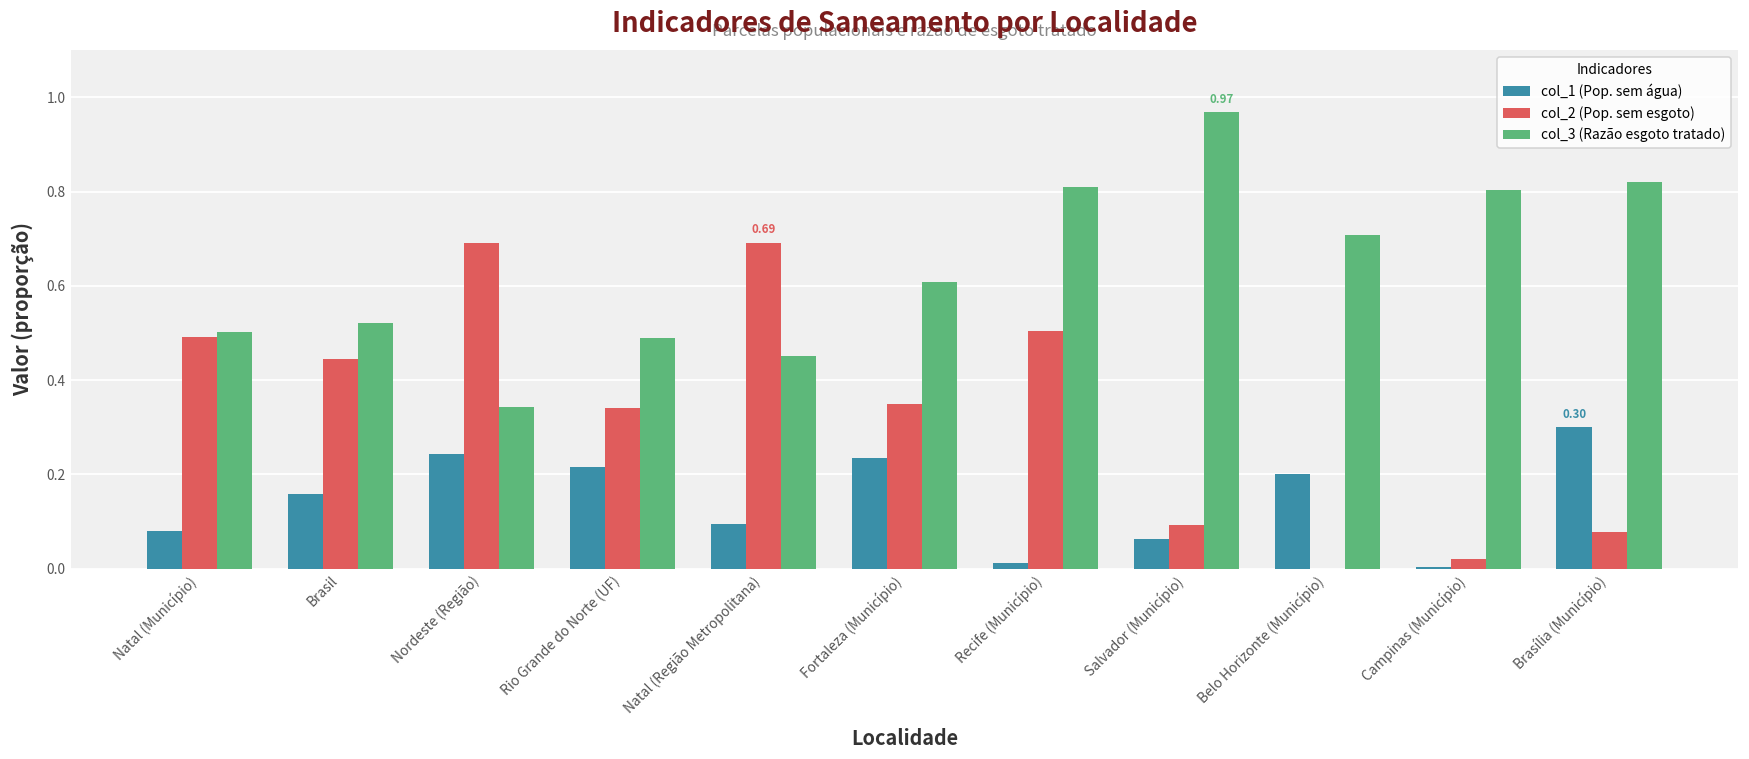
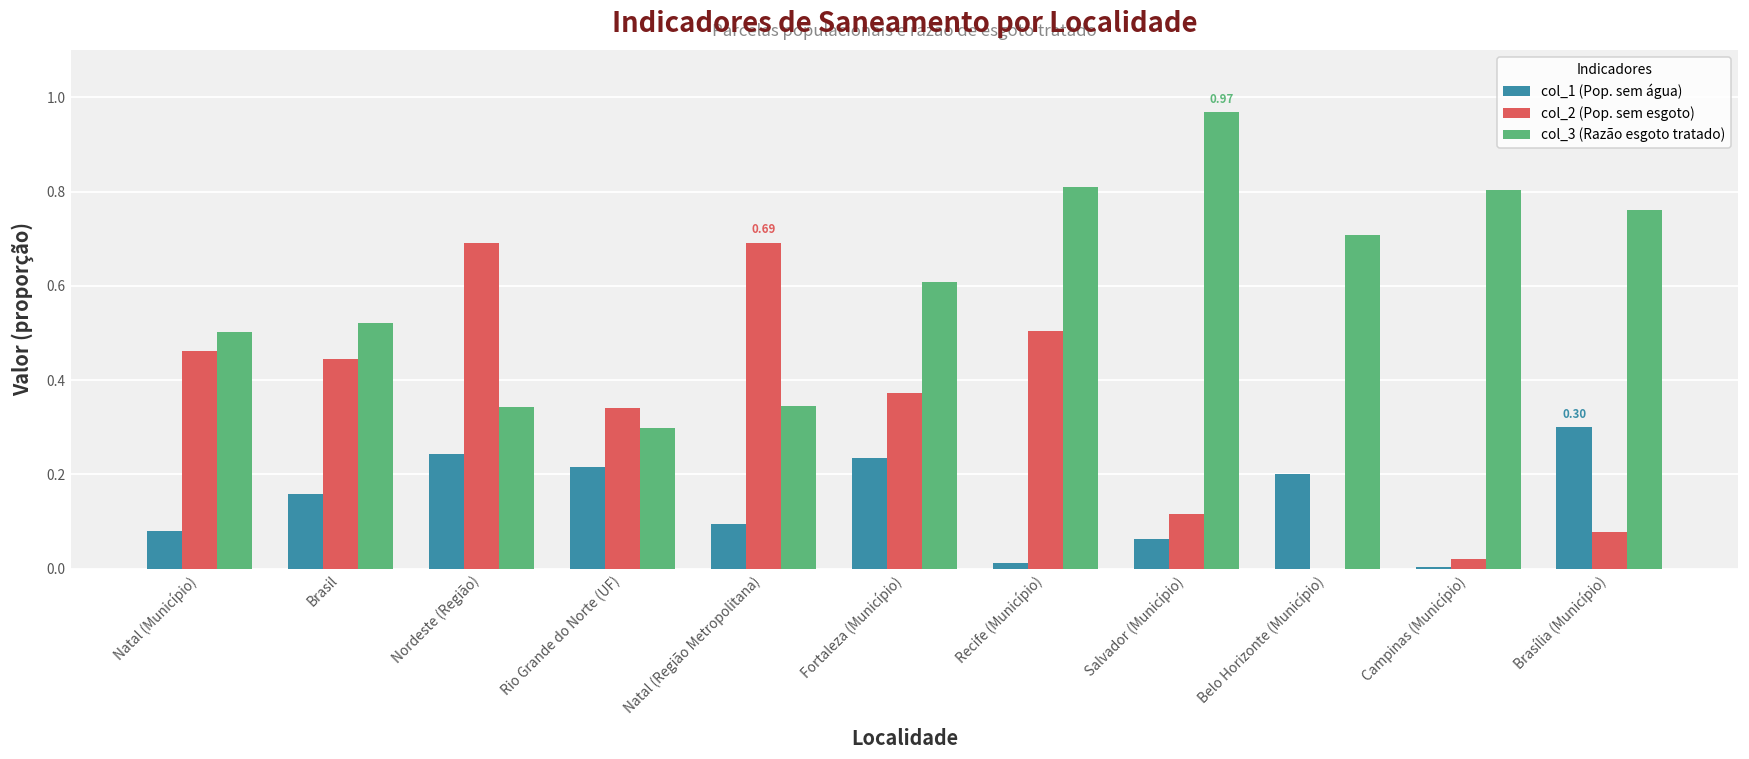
  {
    "col_1 (Pop. sem água)": {
      "Brasília (Município)": 0.30
    },
    "col_2 (Pop. sem esgoto)": {
-     "Natal (Município)": 0.49,
+     "Natal (Município)": 0.46,
      "Brasil": 0.45,
      "Nordeste (Região)": 0.69,
      "Rio Grande do Norte (UF)": 0.34,
-     "Fortaleza (Município)": 0.35,
+     "Fortaleza (Município)": 0.37,
      "Recife (Município)": 0.51,
-     "Salvador (Município)": 0.09,
+     "Salvador (Município)": 0.12,
      "Belo Horizonte (Município)": 0.00,
      "Campinas (Município)": 0.02,
      "Brasília (Município)": 0.08
    },
    "col_3 (Razão esgoto tratado)": {
      "Natal (Município)": 0.50,
      "Brasil": 0.52,
      "Nordeste (Região)": 0.34,
-     "Rio Grande do Norte (UF)": 0.49,
-     "Natal (Região Metropolitana)": 0.45,
+     "Rio Grande do Norte (UF)": 0.30,
+     "Natal (Região Metropolitana)": 0.35,
      "Fortaleza (Município)": 0.61,
      "Recife (Município)": 0.81,
      "Belo Horizonte (Município)": 0.71,
      "Campinas (Município)": 0.80,
-     "Brasília (Município)": 0.82
+     "Brasília (Município)": 0.76
    }
  }
